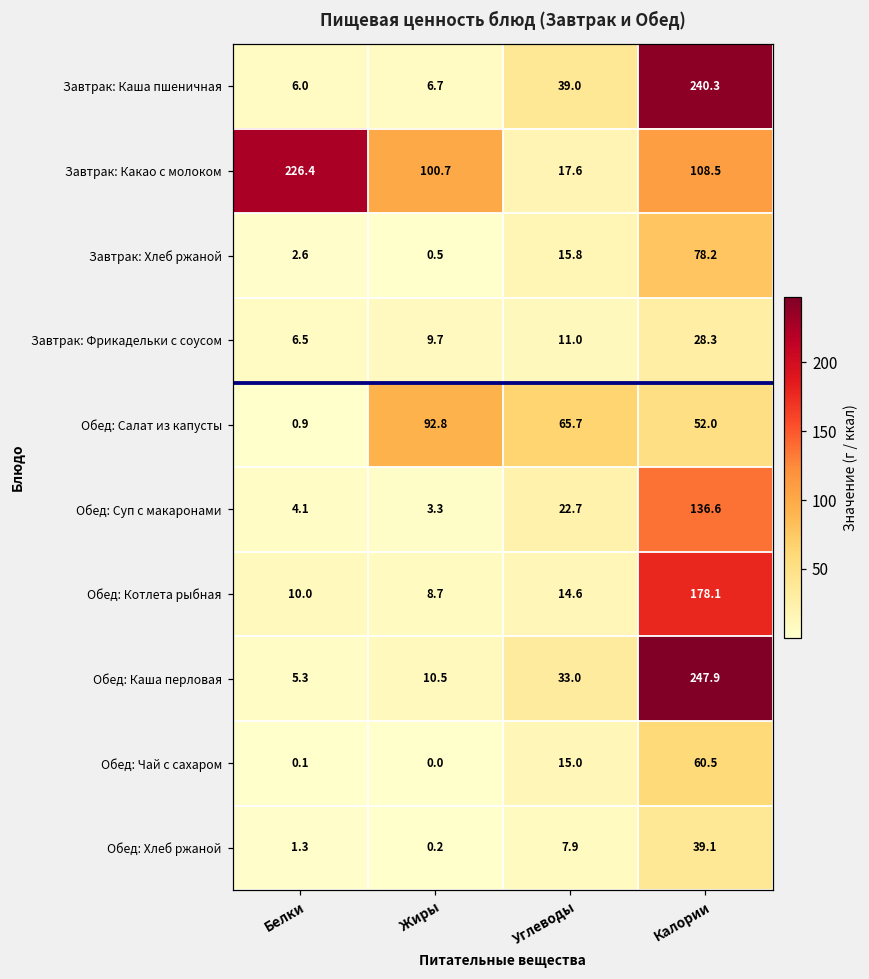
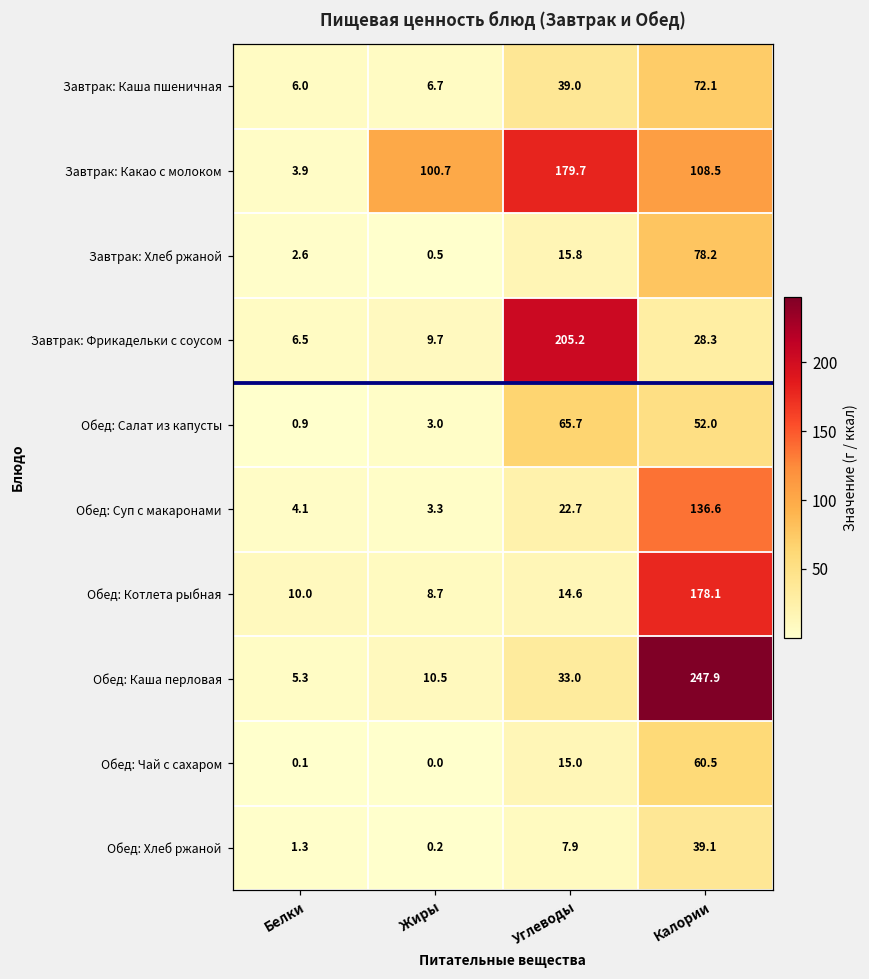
  {
    "Завтрак: Каша пшеничная": {
      "Белки": 6.0,
      "Жиры": 6.7,
      "Углеводы": 39.0,
-     "Калории": 240.3
+     "Калории": 72.1
    },
    "Завтрак: Какао с молоком": {
-     "Белки": 226.4,
+     "Белки": 3.9,
      "Жиры": 100.7,
-     "Углеводы": 17.6,
+     "Углеводы": 179.7,
      "Калории": 108.5
    },
    "Завтрак: Хлеб ржаной": {
      "Белки": 2.6,
      "Жиры": 0.5,
      "Углеводы": 15.8,
      "Калории": 78.2
    },
    "Завтрак: Фрикадельки с соусом": {
      "Белки": 6.5,
      "Жиры": 9.7,
-     "Углеводы": 11.0,
+     "Углеводы": 205.2,
      "Калории": 28.3
    },
    "Обед: Салат из капусты": {
      "Белки": 0.9,
-     "Жиры": 92.8,
+     "Жиры": 3.0,
      "Углеводы": 65.7,
      "Калории": 52.0
    },
    "Обед: Суп с макаронами": {
      "Белки": 4.1,
      "Жиры": 3.3,
      "Углеводы": 22.7,
      "Калории": 136.6
    },
    "Обед: Котлета рыбная": {
      "Белки": 10.0,
      "Жиры": 8.7,
      "Углеводы": 14.6,
      "Калории": 178.1
    },
    "Обед: Каша перловая": {
      "Белки": 5.3,
      "Жиры": 10.5,
      "Углеводы": 33.0,
      "Калории": 247.9
    },
    "Обед: Чай с сахаром": {
      "Белки": 0.1,
      "Жиры": 0.0,
      "Углеводы": 15.0,
      "Калории": 60.5
    },
    "Обед: Хлеб ржаной": {
      "Белки": 1.3,
      "Жиры": 0.2,
      "Углеводы": 7.9,
      "Калории": 39.1
    }
  }
